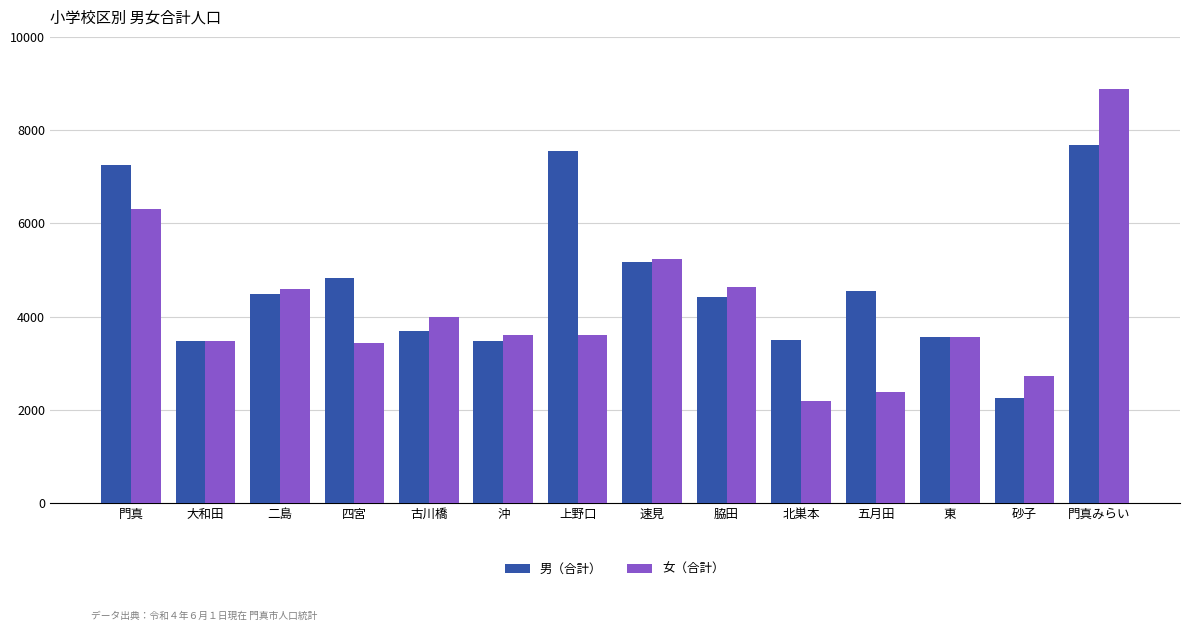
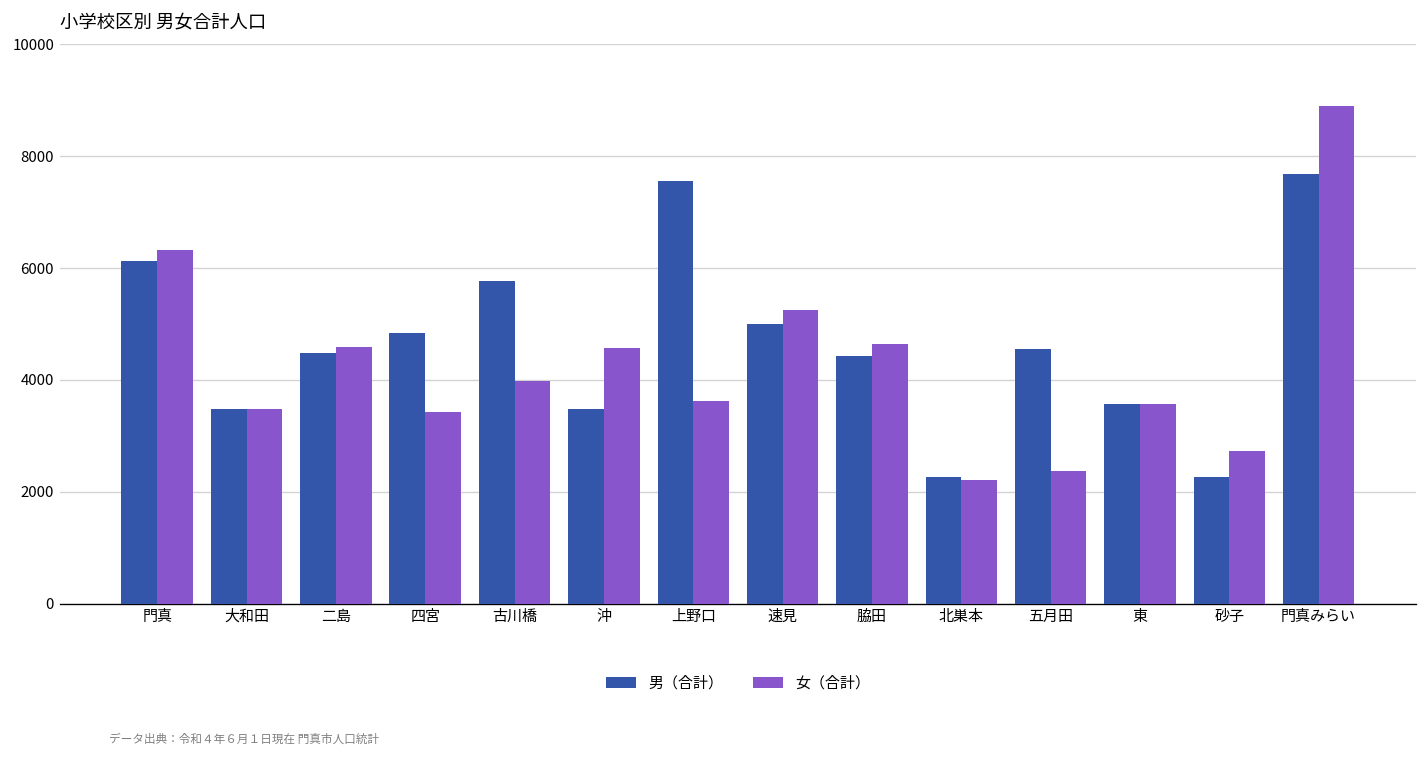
  {
    "男（合計）": {
-     "門真": 7300,
+     "門真": 6100,
      "大和田": 3500,
      "二島": 4500,
      "四宮": 4800,
-     "古川橋": 3700,
+     "古川橋": 5800,
      "沖": 3500,
      "上野口": 7500,
-     "速見": 5200,
+     "速見": 5000,
      "脇田": 4400,
-     "北巣本": 3500,
+     "北巣本": 2300,
      "五月田": 4600,
      "東": 3600,
      "砂子": 2300,
      "門真みらい": 7700
    },
    "女（合計）": {
      "門真": 6300,
      "大和田": 3500,
      "二島": 4600,
      "四宮": 3400,
      "古川橋": 4000,
-     "沖": 3600,
+     "沖": 4600,
      "上野口": 3600,
      "速見": 5200,
      "脇田": 4600,
      "北巣本": 2200,
      "五月田": 2400,
      "東": 3600,
      "砂子": 2700,
      "門真みらい": 8900
    }
  }
